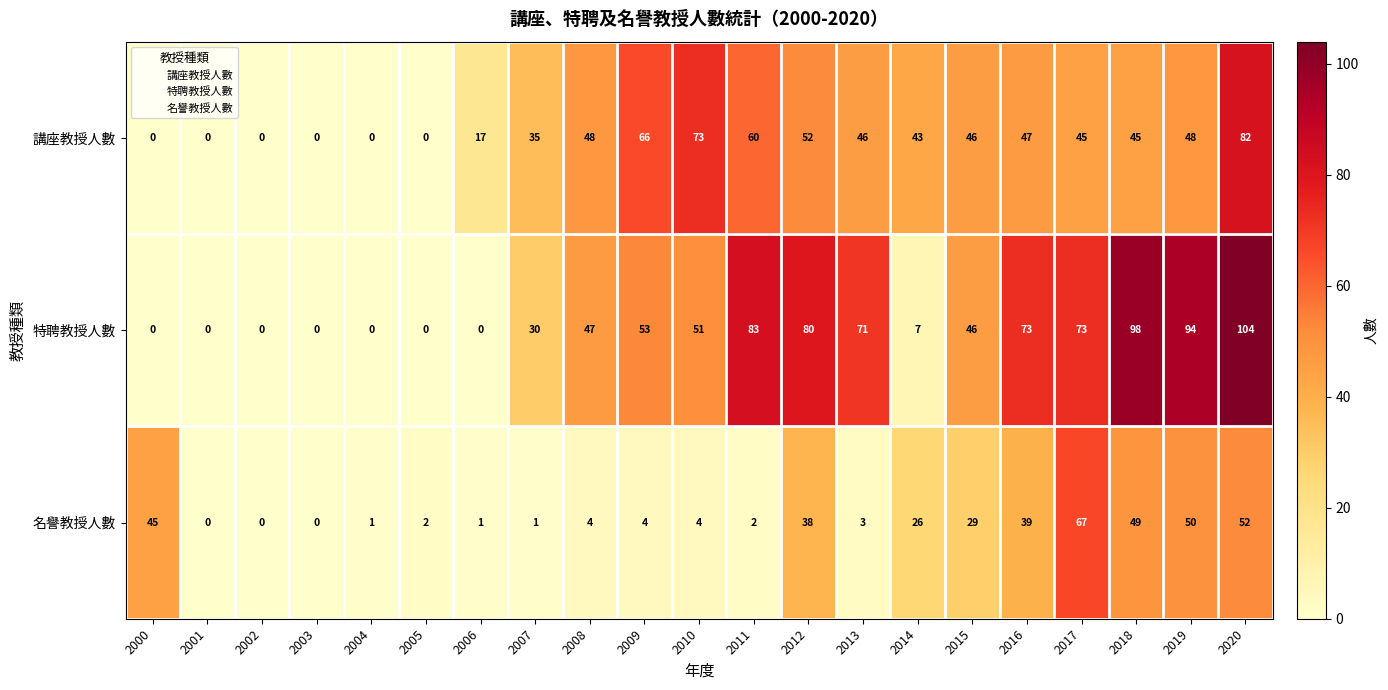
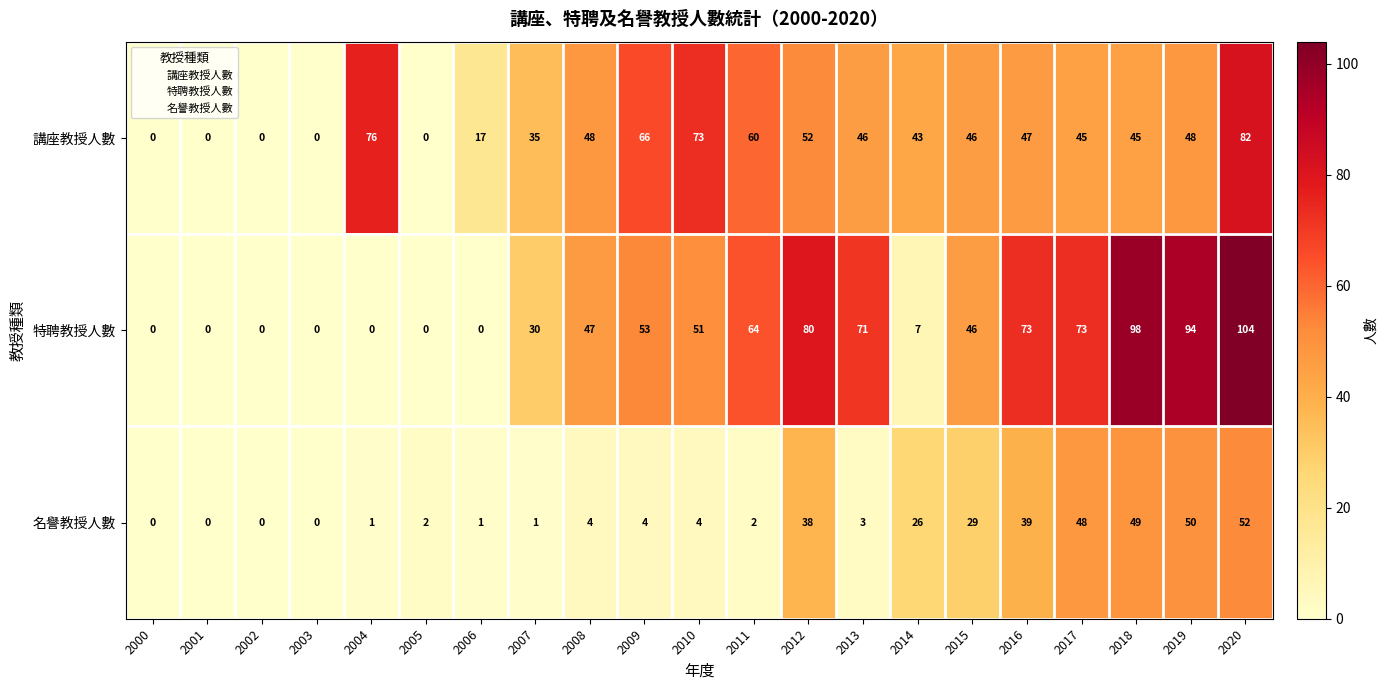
  {
    "講座教授人數": {
      "2000": 0,
      "2001": 0,
      "2002": 0,
      "2003": 0,
-     "2004": 0,
+     "2004": 76,
      "2005": 0,
      "2006": 17,
      "2007": 35,
      "2008": 48,
      "2009": 66,
      "2010": 73,
      "2011": 60,
      "2012": 52,
      "2013": 46,
      "2014": 43,
      "2015": 46,
      "2016": 47,
      "2017": 45,
      "2018": 45,
      "2019": 48,
      "2020": 82
    },
    "特聘教授人數": {
      "2000": 0,
      "2001": 0,
      "2002": 0,
      "2003": 0,
      "2004": 0,
      "2005": 0,
      "2006": 0,
      "2007": 30,
      "2008": 47,
      "2009": 53,
      "2010": 51,
-     "2011": 83,
+     "2011": 64,
      "2012": 80,
      "2013": 71,
      "2014": 7,
      "2015": 46,
      "2016": 73,
      "2017": 73,
      "2018": 98,
      "2019": 94,
      "2020": 104
    },
    "名譽教授人數": {
-     "2000": 45,
+     "2000": 0,
      "2001": 0,
      "2002": 0,
      "2003": 0,
      "2004": 1,
      "2005": 2,
      "2006": 1,
      "2007": 1,
      "2008": 4,
      "2009": 4,
      "2010": 4,
      "2011": 2,
      "2012": 38,
      "2013": 3,
      "2014": 26,
      "2015": 29,
      "2016": 39,
-     "2017": 67,
+     "2017": 48,
      "2018": 49,
      "2019": 50,
      "2020": 52
    }
  }
